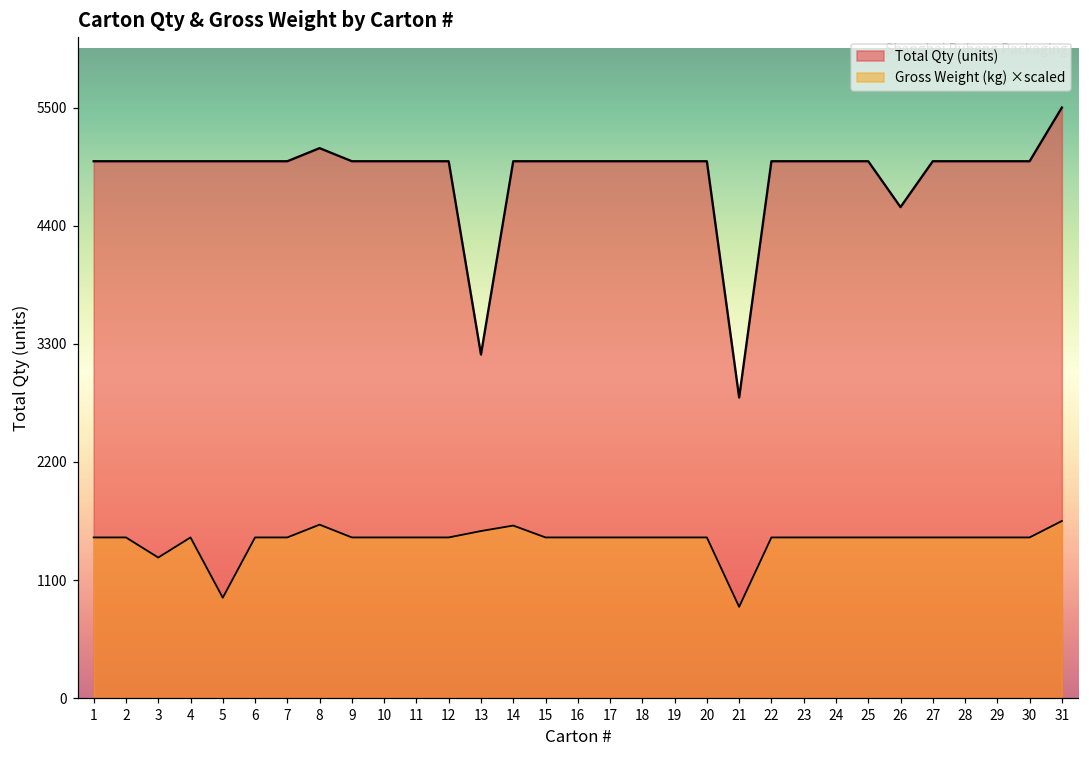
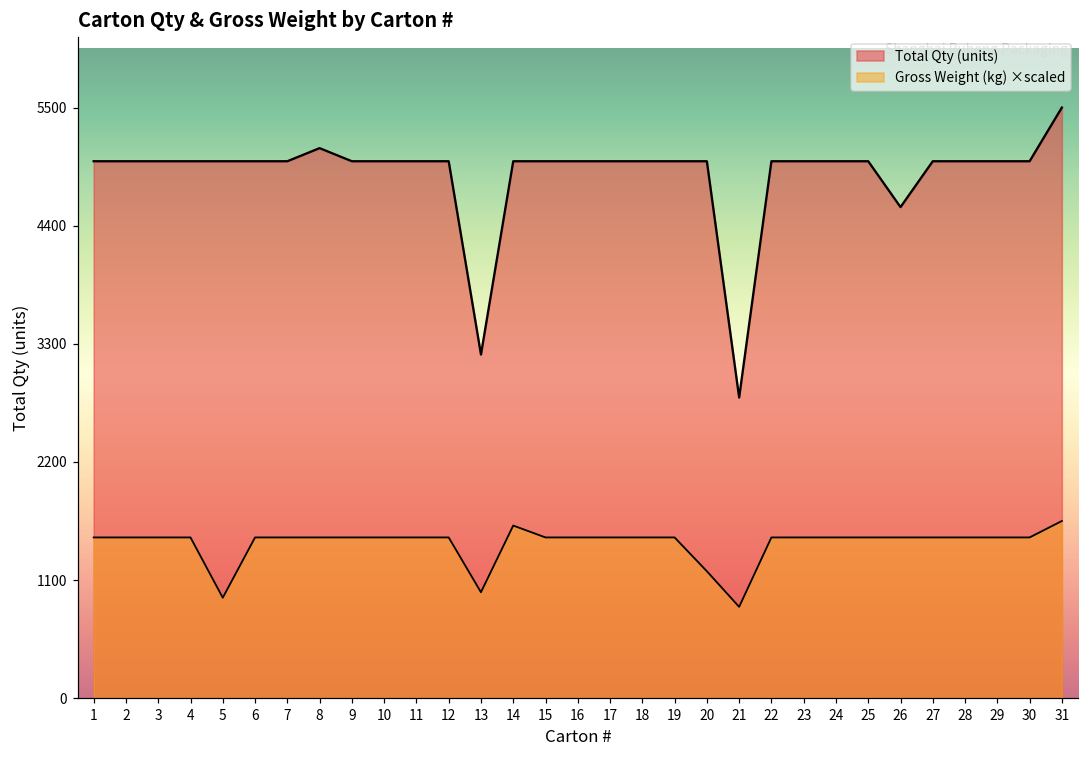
  {
    "Total Qty (units)": {
      "1": 5000,
      "2": 5000,
      "3": 5000,
      "4": 5000,
      "5": 5000,
      "6": 5000,
      "7": 5000,
      "8": 5100,
      "9": 5000,
      "10": 5000,
      "11": 5000,
      "12": 5000,
      "13": 3200,
      "14": 5000,
      "15": 5000,
      "16": 5000,
      "17": 5000,
      "18": 5000,
      "19": 5000,
      "20": 5000,
      "21": 2800,
      "22": 5000,
      "23": 5000,
      "24": 5000,
      "25": 5000,
      "26": 4600,
      "27": 5000,
      "28": 5000,
      "29": 5000,
      "30": 5000,
      "31": 5500
    },
    "Gross Weight (kg) ×scaled": {
      "1": 1500,
      "2": 1500,
-     "3": 1300,
+     "3": 1500,
      "4": 1500,
      "5": 900,
      "6": 1500,
      "7": 1500,
-     "8": 1600,
+     "8": 1500,
      "9": 1500,
      "10": 1500,
      "11": 1500,
      "12": 1500,
-     "13": 1600,
+     "13": 1000,
      "14": 1600,
      "15": 1500,
      "16": 1500,
      "17": 1500,
      "18": 1500,
      "19": 1500,
-     "20": 1500,
+     "20": 1200,
      "21": 900,
      "22": 1500,
      "23": 1500,
      "24": 1500,
      "25": 1500,
      "26": 1500,
      "27": 1500,
      "28": 1500,
      "29": 1500,
      "30": 1500,
      "31": 1700
    }
  }
